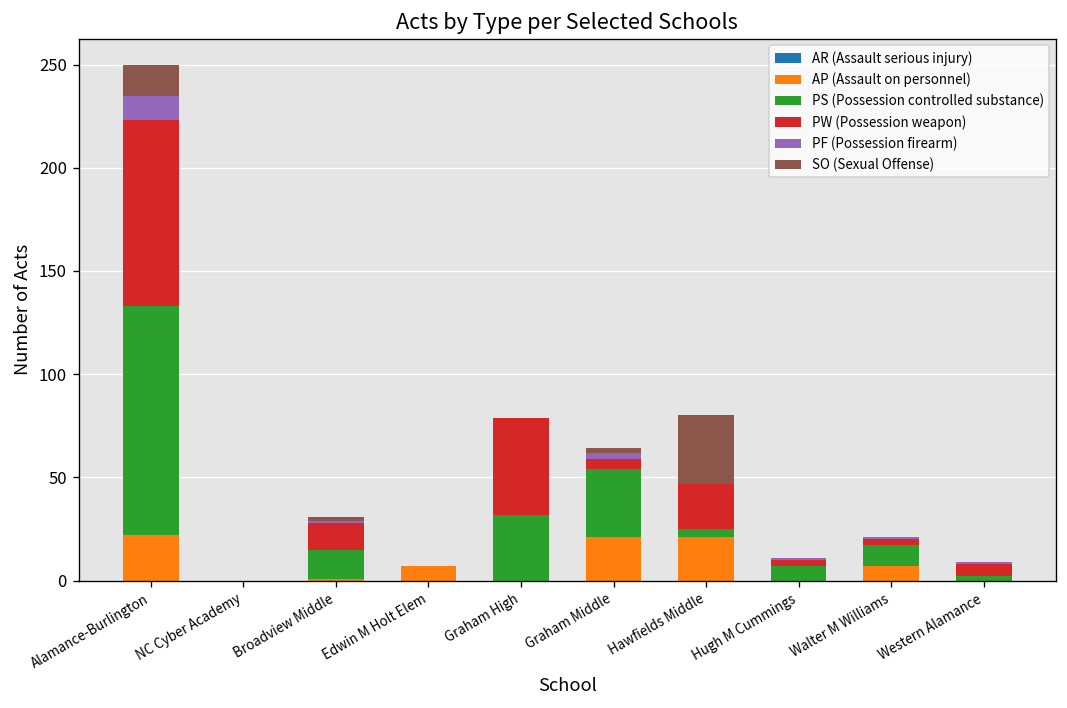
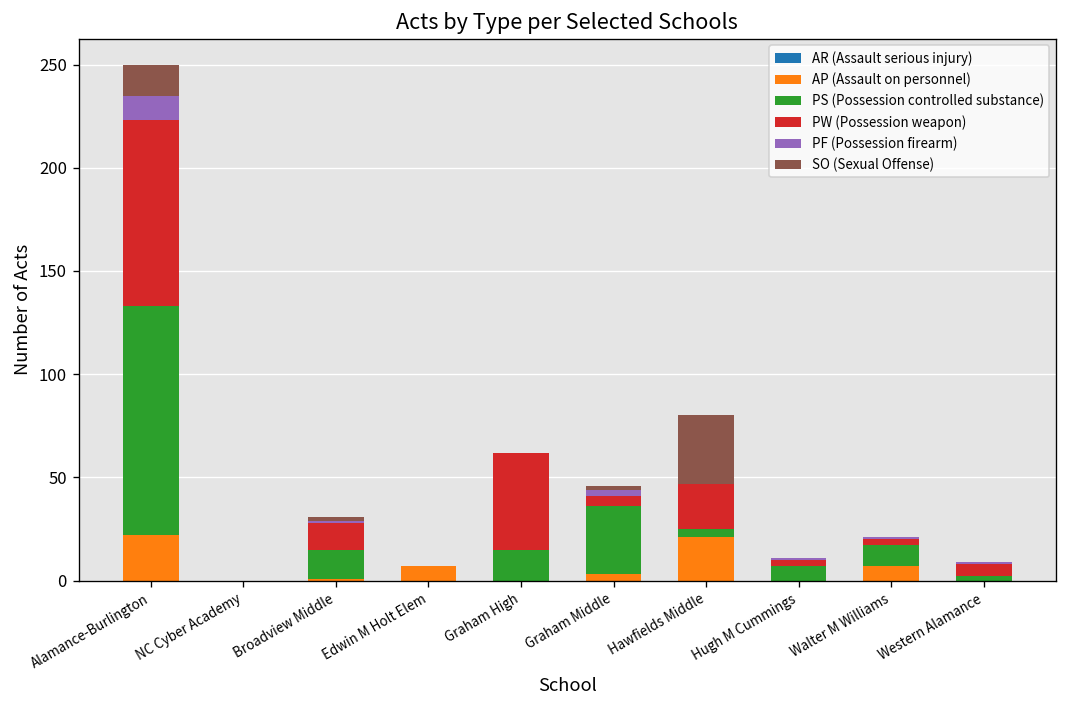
  {
    "AR (Assault serious injury)": {
      "Alamance-Burlington": 0,
      "NC Cyber Academy": 0,
      "Broadview Middle": 0,
      "Edwin M Holt Elem": 0,
      "Graham High": 0,
      "Graham Middle": 0,
      "Hawfields Middle": 0,
      "Hugh M Cummings": 0,
      "Walter M Williams": 0,
      "Western Alamance": 0
    },
    "AP (Assault on personnel)": {
      "Alamance-Burlington": 22,
      "NC Cyber Academy": 0,
      "Edwin M Holt Elem": 7,
      "Graham High": 0,
-     "Graham Middle": 21,
+     "Graham Middle": 3,
      "Hawfields Middle": 21,
      "Hugh M Cummings": 0,
      "Walter M Williams": 7,
      "Western Alamance": 0
    },
    "PS (Possession controlled substance)": {
      "Alamance-Burlington": 111,
      "NC Cyber Academy": 0,
      "Broadview Middle": 14,
      "Edwin M Holt Elem": 0,
-     "Graham High": 32,
+     "Graham High": 15,
      "Graham Middle": 33,
      "Hawfields Middle": 4,
      "Hugh M Cummings": 7,
      "Walter M Williams": 10,
      "Western Alamance": 2
    },
    "PW (Possession weapon)": {
      "Alamance-Burlington": 90,
      "NC Cyber Academy": 0,
      "Broadview Middle": 13,
      "Edwin M Holt Elem": 0,
      "Graham High": 47,
      "Graham Middle": 5,
      "Hawfields Middle": 22,
      "Hugh M Cummings": 3,
      "Walter M Williams": 3,
      "Western Alamance": 6
    },
    "PF (Possession firearm)": {
      "Alamance-Burlington": 12,
      "NC Cyber Academy": 0,
      "Edwin M Holt Elem": 0,
      "Graham High": 0,
      "Graham Middle": 3,
      "Hawfields Middle": 0
    },
    "SO (Sexual Offense)": {
      "Alamance-Burlington": 15,
      "NC Cyber Academy": 0,
      "Broadview Middle": 2,
      "Edwin M Holt Elem": 0,
      "Graham High": 0,
      "Graham Middle": 2,
      "Hawfields Middle": 33,
      "Hugh M Cummings": 0,
      "Walter M Williams": 0,
      "Western Alamance": 0
    }
  }
